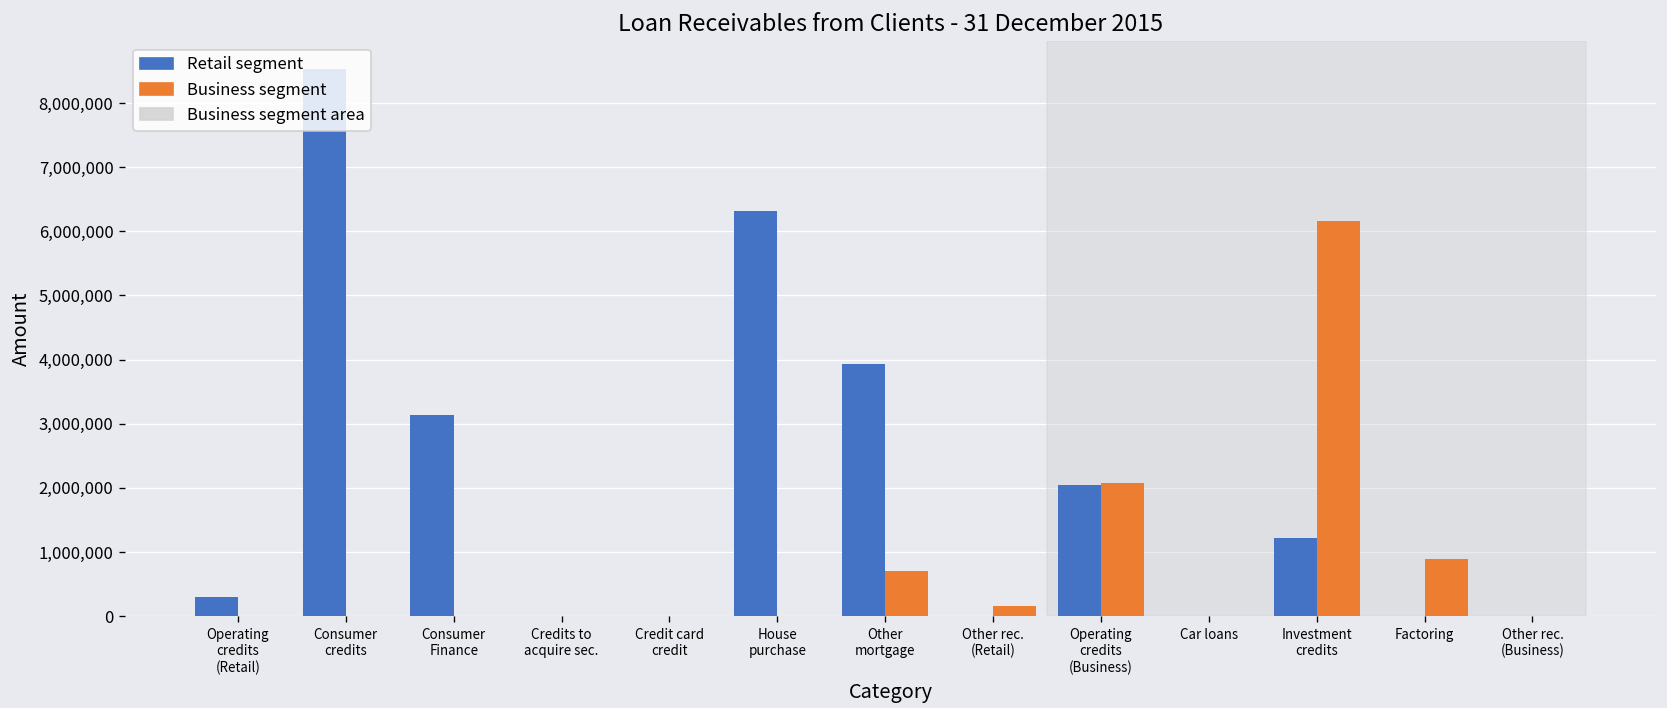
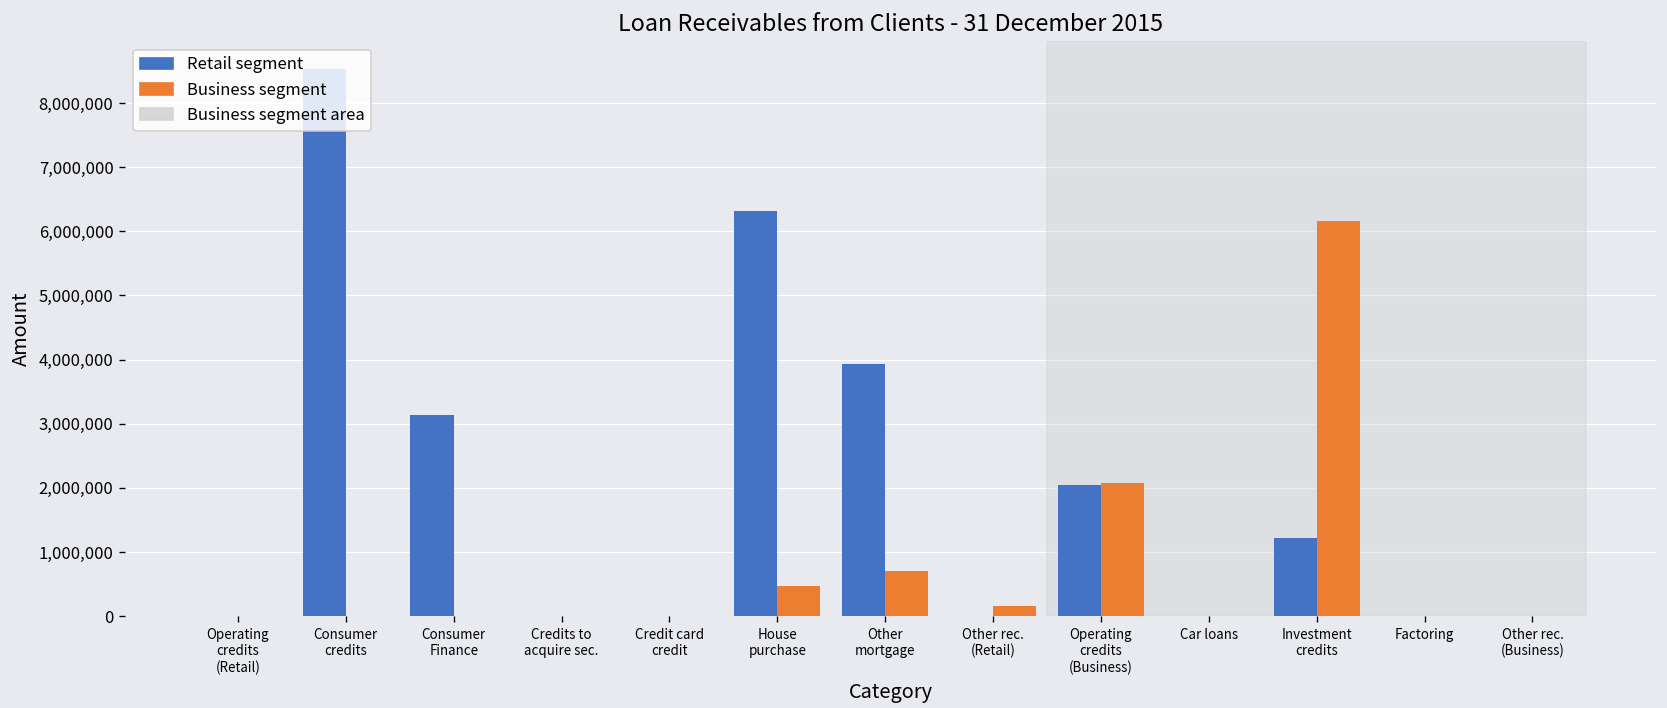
  {
    "Retail segment": {
-     "Operating credits (Retail)": "300,000",
+     "Operating credits (Retail)": "0",
      "Consumer Finance": "3,100,000",
      "House purchase": "6,300,000",
      "Other mortgage": "3,900,000",
      "Operating credits (Business)": "2,000,000",
      "Car loans": "0",
      "Investment credits": "1,200,000",
      "Factoring": "0",
      "Other rec. (Business)": "0"
    },
    "Business segment": {
      "Operating credits (Retail)": "0",
      "Consumer credits": "0",
      "Consumer Finance": "0",
      "Credits to acquire sec.": "0",
      "Credit card credit": "0",
-     "House purchase": "0",
+     "House purchase": "500,000",
      "Other mortgage": "700,000",
      "Other rec. (Retail)": "200,000",
      "Operating credits (Business)": "2,100,000",
      "Investment credits": "6,200,000",
-     "Factoring": "900,000"
+     "Factoring": "0"
    }
  }
